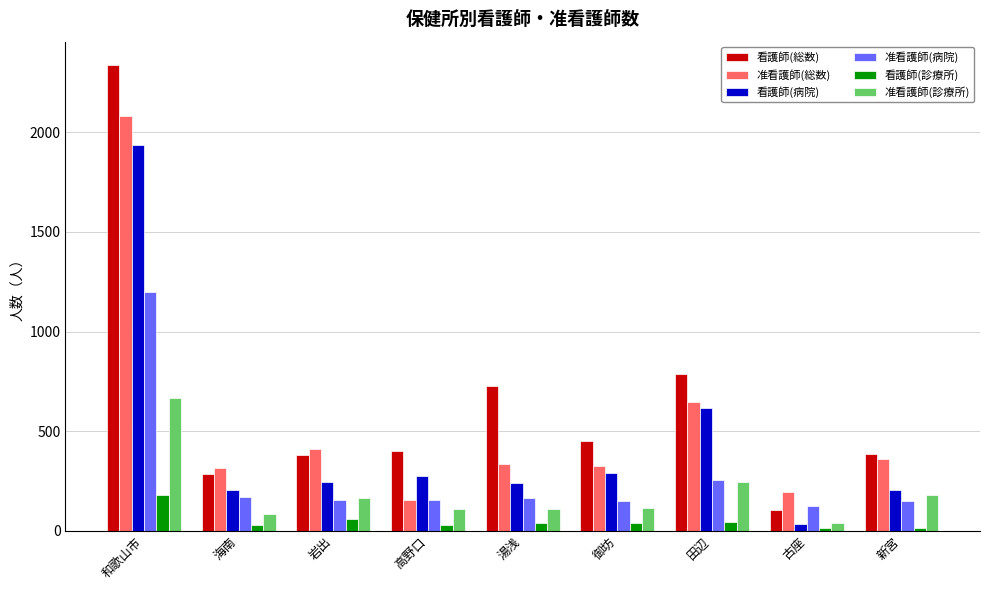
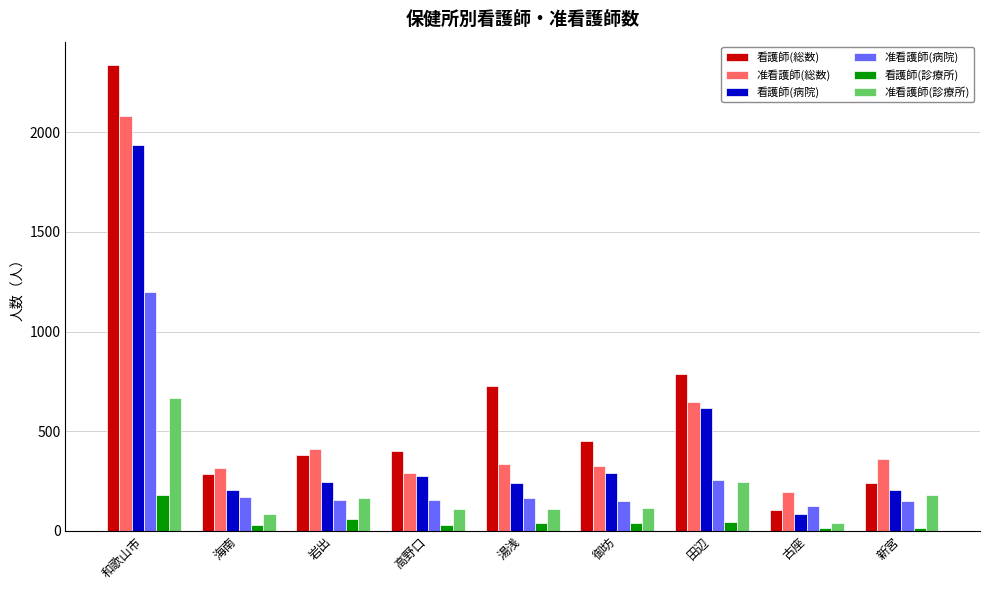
  {
    "看護師(総数)": {
      "和歌山市": 2340,
      "海南": 280,
      "岩出": 380,
      "高野口": 400,
      "湯浅": 720,
      "御坊": 450,
      "田辺": 790,
      "古座": 100,
-     "新宮": 380
+     "新宮": 240
    },
    "准看護師(総数)": {
      "和歌山市": 2090,
      "海南": 320,
      "岩出": 410,
-     "高野口": 150,
+     "高野口": 290,
      "湯浅": 330,
      "御坊": 320,
      "田辺": 640,
      "古座": 190,
      "新宮": 360
    },
    "看護師(病院)": {
      "和歌山市": 1940,
      "海南": 210,
      "岩出": 240,
      "高野口": 270,
      "湯浅": 240,
      "御坊": 290,
      "田辺": 620,
-     "古座": 30,
+     "古座": 80,
      "新宮": 200
    },
    "准看護師(病院)": {
      "和歌山市": 1200,
      "海南": 170,
      "岩出": 150,
      "高野口": 160,
      "湯浅": 160,
      "御坊": 150,
      "田辺": 250,
      "古座": 130,
      "新宮": 150
    },
    "看護師(診療所)": {
      "和歌山市": 180,
      "海南": 30,
      "岩出": 60,
      "高野口": 30,
      "湯浅": 40,
      "御坊": 40,
      "田辺": 40,
      "新宮": 10
    },
    "准看護師(診療所)": {
      "和歌山市": 670,
      "海南": 90,
      "岩出": 160,
      "高野口": 110,
      "湯浅": 110,
      "御坊": 120,
      "田辺": 240,
      "古座": 40,
      "新宮": 180
    }
  }
